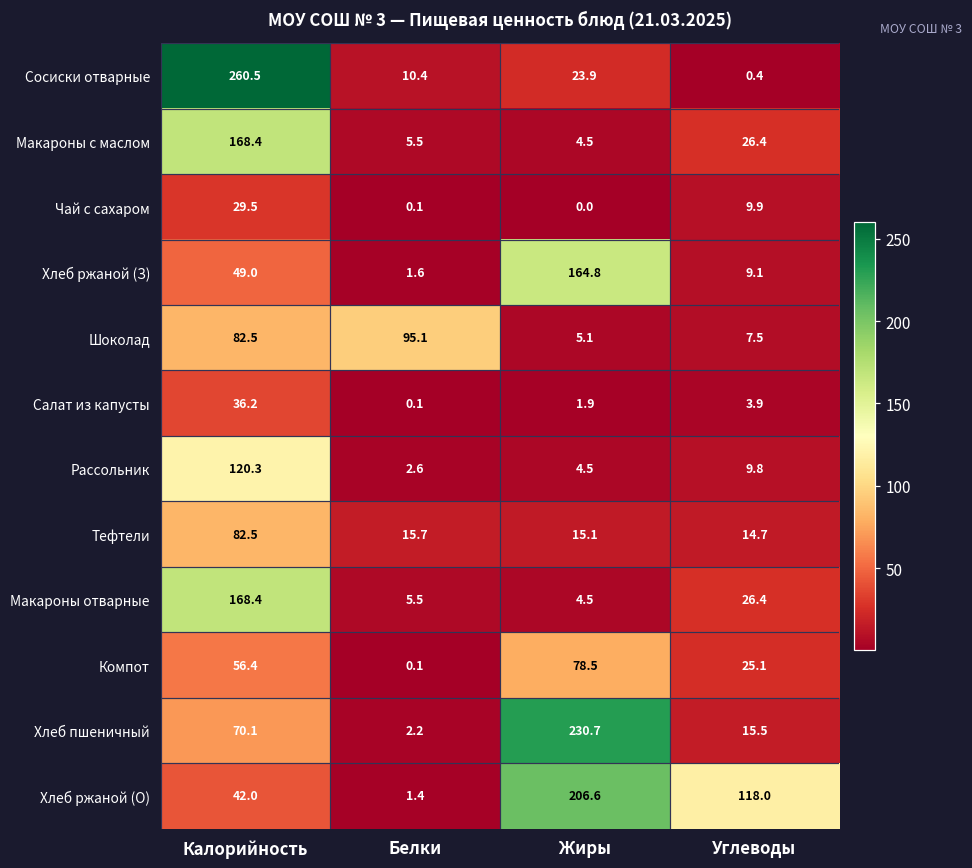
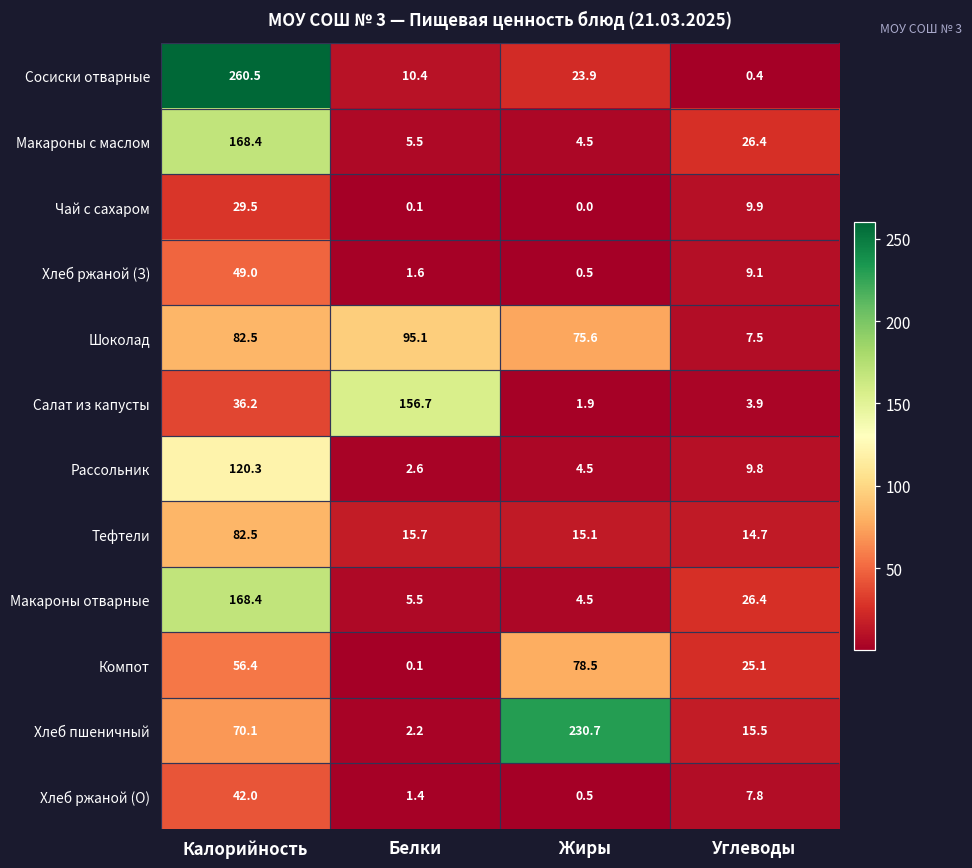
  {
    "Сосиски отварные": {
      "Калорийность": 260.5,
      "Белки": 10.4,
      "Жиры": 23.9,
      "Углеводы": 0.4
    },
    "Макароны с маслом": {
      "Калорийность": 168.4,
      "Белки": 5.5,
      "Жиры": 4.5,
      "Углеводы": 26.4
    },
    "Чай с сахаром": {
      "Калорийность": 29.5,
      "Белки": 0.1,
      "Жиры": 0.0,
      "Углеводы": 9.9
    },
    "Хлеб ржаной (З)": {
      "Калорийность": 49.0,
      "Белки": 1.6,
-     "Жиры": 164.8,
+     "Жиры": 0.5,
      "Углеводы": 9.1
    },
    "Шоколад": {
      "Калорийность": 82.5,
      "Белки": 95.1,
-     "Жиры": 5.1,
+     "Жиры": 75.6,
      "Углеводы": 7.5
    },
    "Салат из капусты": {
      "Калорийность": 36.2,
-     "Белки": 0.1,
+     "Белки": 156.7,
      "Жиры": 1.9,
      "Углеводы": 3.9
    },
    "Рассольник": {
      "Калорийность": 120.3,
      "Белки": 2.6,
      "Жиры": 4.5,
      "Углеводы": 9.8
    },
    "Тефтели": {
      "Калорийность": 82.5,
      "Белки": 15.7,
      "Жиры": 15.1,
      "Углеводы": 14.7
    },
    "Макароны отварные": {
      "Калорийность": 168.4,
      "Белки": 5.5,
      "Жиры": 4.5,
      "Углеводы": 26.4
    },
    "Компот": {
      "Калорийность": 56.4,
      "Белки": 0.1,
      "Жиры": 78.5,
      "Углеводы": 25.1
    },
    "Хлеб пшеничный": {
      "Калорийность": 70.1,
      "Белки": 2.2,
      "Жиры": 230.7,
      "Углеводы": 15.5
    },
    "Хлеб ржаной (О)": {
      "Калорийность": 42.0,
      "Белки": 1.4,
-     "Жиры": 206.6,
-     "Углеводы": 118.0
+     "Жиры": 0.5,
+     "Углеводы": 7.8
    }
  }
